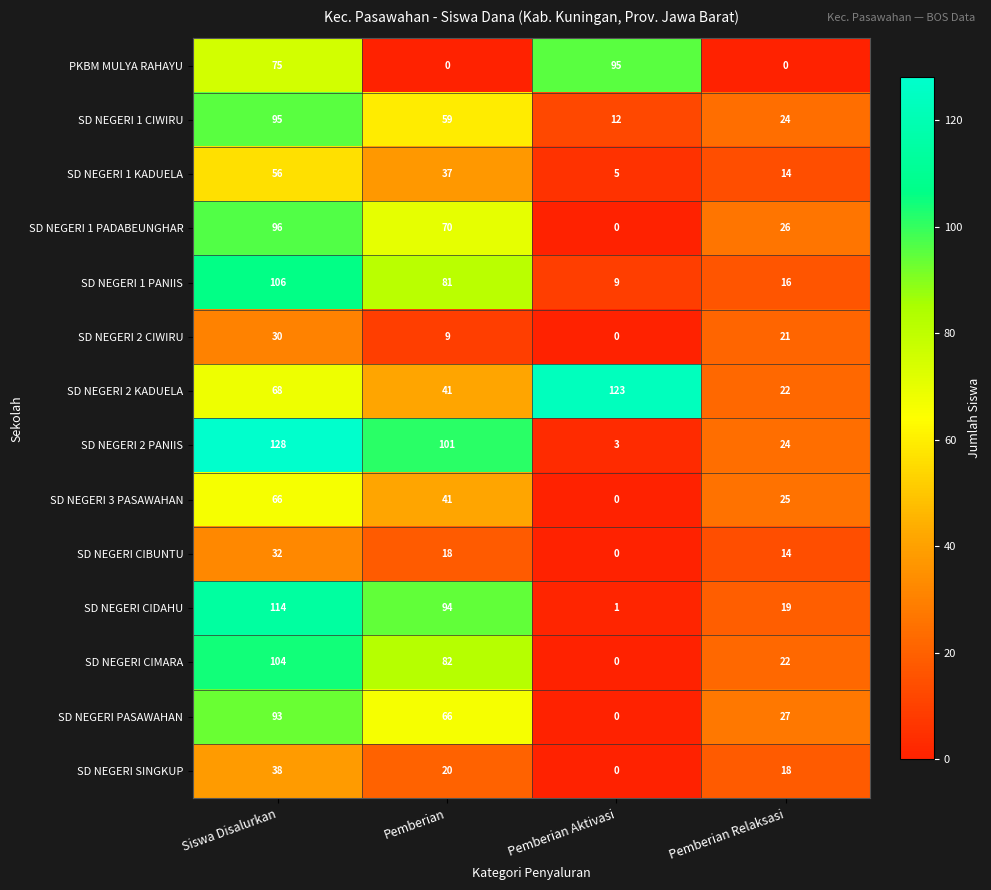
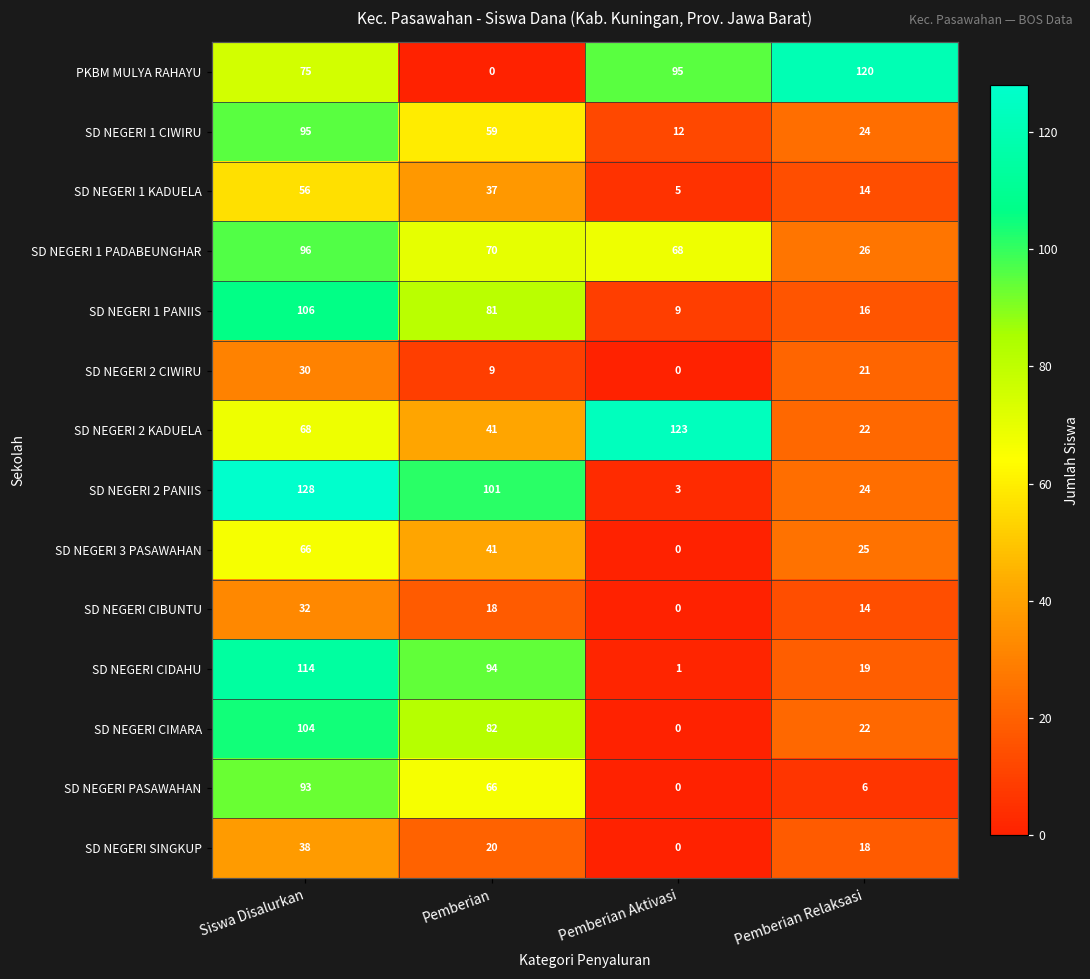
  {
    "PKBM MULYA RAHAYU": {
      "Siswa Disalurkan": 75,
      "Pemberian": 0,
      "Pemberian Aktivasi": 95,
-     "Pemberian Relaksasi": 0
+     "Pemberian Relaksasi": 120
    },
    "SD NEGERI 1 CIWIRU": {
      "Siswa Disalurkan": 95,
      "Pemberian": 59,
      "Pemberian Aktivasi": 12,
      "Pemberian Relaksasi": 24
    },
    "SD NEGERI 1 KADUELA": {
      "Siswa Disalurkan": 56,
      "Pemberian": 37,
      "Pemberian Aktivasi": 5,
      "Pemberian Relaksasi": 14
    },
    "SD NEGERI 1 PADABEUNGHAR": {
      "Siswa Disalurkan": 96,
      "Pemberian": 70,
-     "Pemberian Aktivasi": 0,
+     "Pemberian Aktivasi": 68,
      "Pemberian Relaksasi": 26
    },
    "SD NEGERI 1 PANIIS": {
      "Siswa Disalurkan": 106,
      "Pemberian": 81,
      "Pemberian Aktivasi": 9,
      "Pemberian Relaksasi": 16
    },
    "SD NEGERI 2 CIWIRU": {
      "Siswa Disalurkan": 30,
      "Pemberian": 9,
      "Pemberian Aktivasi": 0,
      "Pemberian Relaksasi": 21
    },
    "SD NEGERI 2 KADUELA": {
      "Siswa Disalurkan": 68,
      "Pemberian": 41,
      "Pemberian Aktivasi": 123,
      "Pemberian Relaksasi": 22
    },
    "SD NEGERI 2 PANIIS": {
      "Siswa Disalurkan": 128,
      "Pemberian": 101,
      "Pemberian Aktivasi": 3,
      "Pemberian Relaksasi": 24
    },
    "SD NEGERI 3 PASAWAHAN": {
      "Siswa Disalurkan": 66,
      "Pemberian": 41,
      "Pemberian Aktivasi": 0,
      "Pemberian Relaksasi": 25
    },
    "SD NEGERI CIBUNTU": {
      "Siswa Disalurkan": 32,
      "Pemberian": 18,
      "Pemberian Aktivasi": 0,
      "Pemberian Relaksasi": 14
    },
    "SD NEGERI CIDAHU": {
      "Siswa Disalurkan": 114,
      "Pemberian": 94,
      "Pemberian Aktivasi": 1,
      "Pemberian Relaksasi": 19
    },
    "SD NEGERI CIMARA": {
      "Siswa Disalurkan": 104,
      "Pemberian": 82,
      "Pemberian Aktivasi": 0,
      "Pemberian Relaksasi": 22
    },
    "SD NEGERI PASAWAHAN": {
      "Siswa Disalurkan": 93,
      "Pemberian": 66,
      "Pemberian Aktivasi": 0,
-     "Pemberian Relaksasi": 27
+     "Pemberian Relaksasi": 6
    },
    "SD NEGERI SINGKUP": {
      "Siswa Disalurkan": 38,
      "Pemberian": 20,
      "Pemberian Aktivasi": 0,
      "Pemberian Relaksasi": 18
    }
  }
